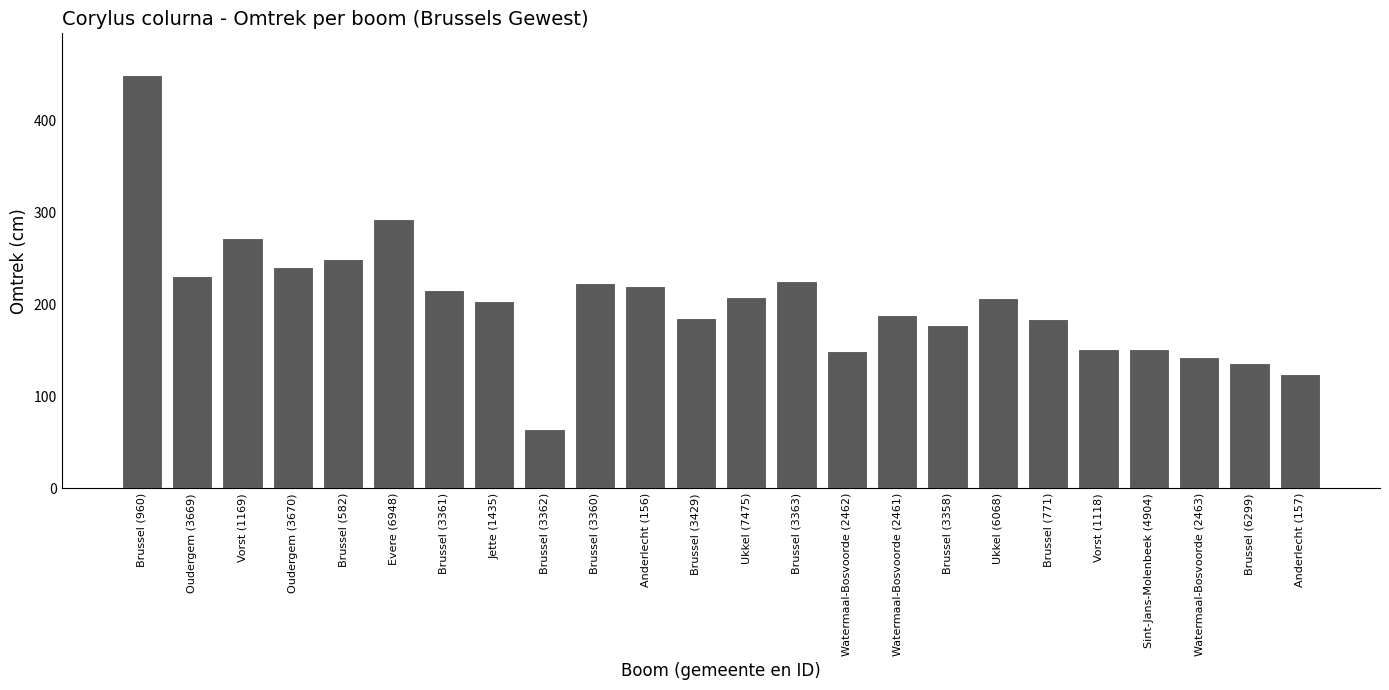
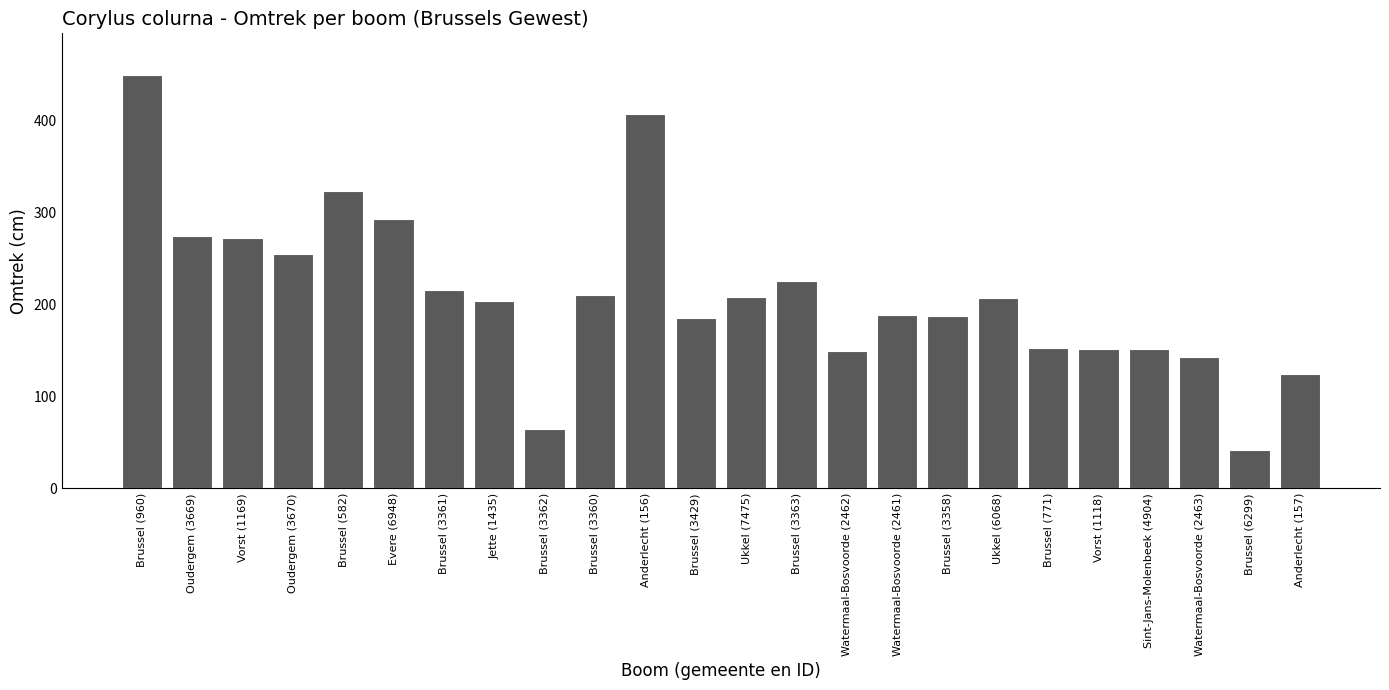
  {
    "Brussel (960)": 450,
-   "Oudergem (3669)": 230,
+   "Oudergem (3669)": 270,
    "Vorst (1169)": 270,
-   "Oudergem (3670)": 240,
-   "Brussel (582)": 250,
+   "Oudergem (3670)": 260,
+   "Brussel (582)": 320,
    "Evere (6948)": 290,
    "Brussel (3361)": 220,
    "Jette (1435)": 200,
    "Brussel (3362)": 60,
-   "Brussel (3360)": 220,
-   "Anderlecht (156)": 220,
+   "Brussel (3360)": 210,
+   "Anderlecht (156)": 410,
    "Brussel (3429)": 190,
    "Ukkel (7475)": 210,
    "Brussel (3363)": 230,
    "Watermaal-Bosvoorde (2462)": 150,
    "Watermaal-Bosvoorde (2461)": 190,
-   "Brussel (3358)": 180,
+   "Brussel (3358)": 190,
    "Ukkel (6068)": 210,
-   "Brussel (771)": 180,
+   "Brussel (771)": 150,
    "Vorst (1118)": 150,
    "Sint-Jans-Molenbeek (4904)": 150,
    "Watermaal-Bosvoorde (2463)": 140,
-   "Brussel (6299)": 140,
+   "Brussel (6299)": 40,
    "Anderlecht (157)": 120
  }
